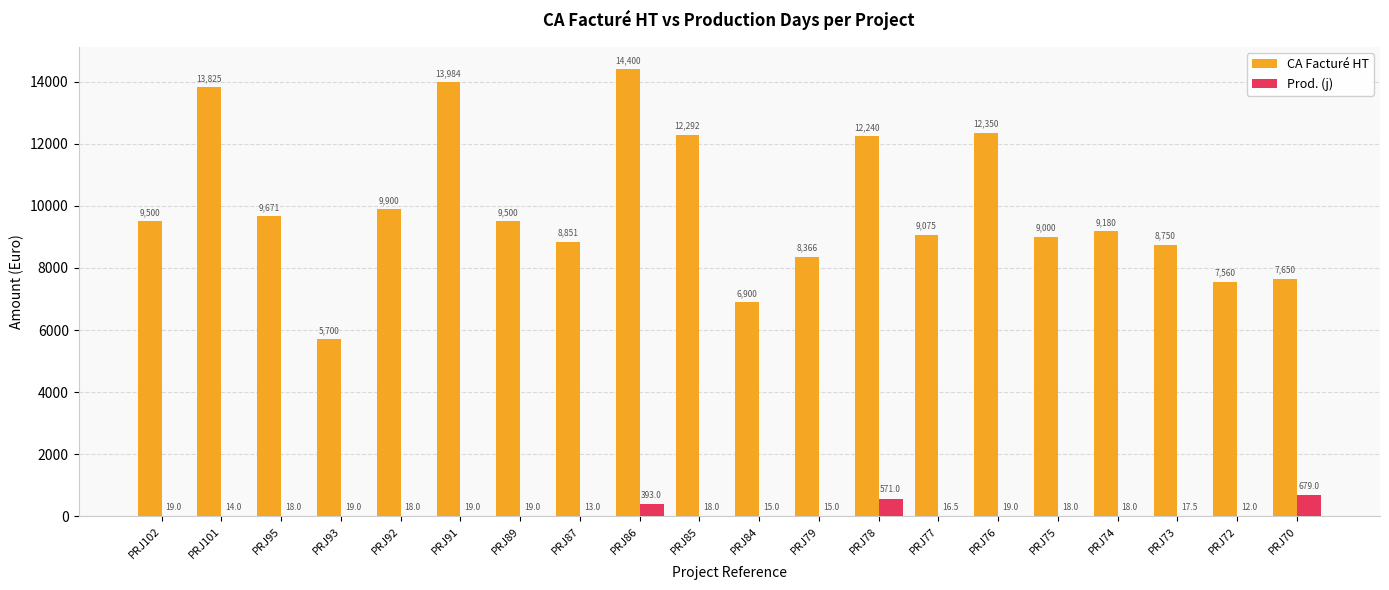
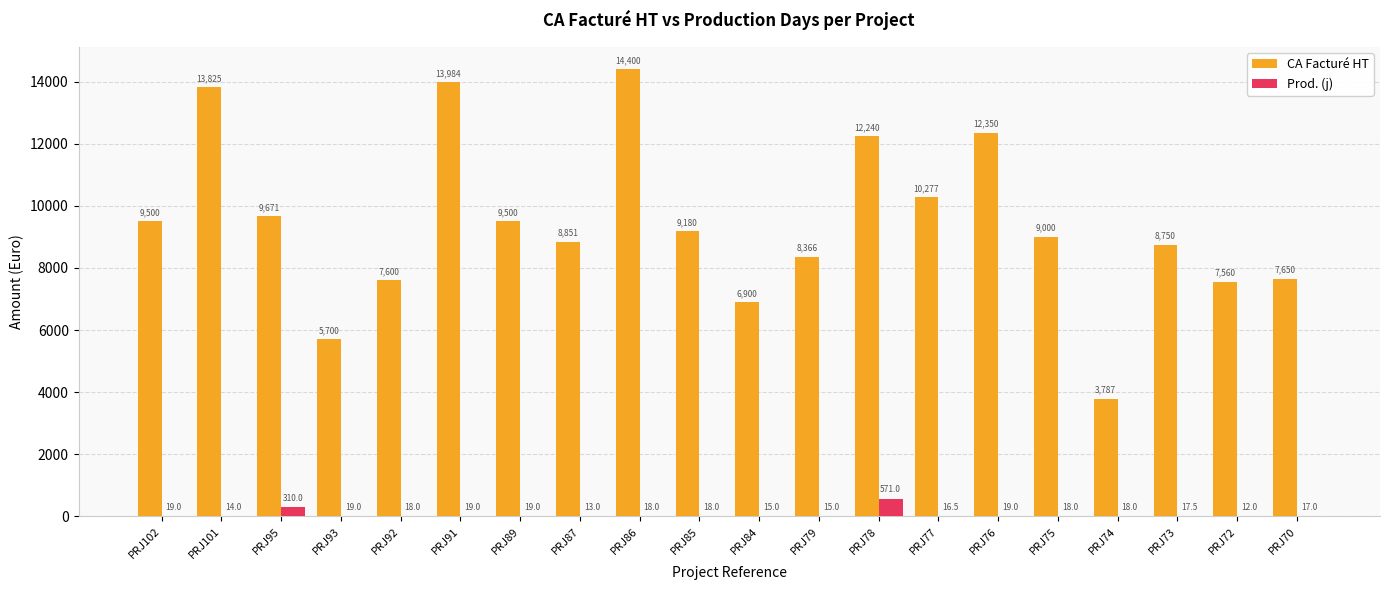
  {
    "CA Facturé HT": {
      "PRJ102": "9,500",
      "PRJ101": "13,825",
      "PRJ95": "9,671",
      "PRJ93": "5,700",
-     "PRJ92": "9,900",
+     "PRJ92": "7,600",
      "PRJ91": "13,984",
      "PRJ89": "9,500",
      "PRJ87": "8,851",
      "PRJ86": "14,400",
-     "PRJ85": "12,292",
+     "PRJ85": "9,180",
      "PRJ84": "6,900",
      "PRJ79": "8,366",
      "PRJ78": "12,240",
-     "PRJ77": "9,075",
+     "PRJ77": "10,277",
      "PRJ76": "12,350",
      "PRJ75": "9,000",
-     "PRJ74": "9,180",
+     "PRJ74": "3,787",
      "PRJ73": "8,750",
      "PRJ72": "7,560",
      "PRJ70": "7,650"
    },
    "Prod. (j)": {
      "PRJ102": "19.0",
      "PRJ101": "14.0",
-     "PRJ95": "18.0",
+     "PRJ95": "310.0",
      "PRJ93": "19.0",
      "PRJ92": "18.0",
      "PRJ91": "19.0",
      "PRJ89": "19.0",
      "PRJ87": "13.0",
-     "PRJ86": "393.0",
+     "PRJ86": "18.0",
      "PRJ85": "18.0",
      "PRJ84": "15.0",
      "PRJ79": "15.0",
      "PRJ78": "571.0",
      "PRJ77": "16.5",
      "PRJ76": "19.0",
      "PRJ75": "18.0",
      "PRJ74": "18.0",
      "PRJ73": "17.5",
      "PRJ72": "12.0",
-     "PRJ70": "679.0"
+     "PRJ70": "17.0"
    }
  }
